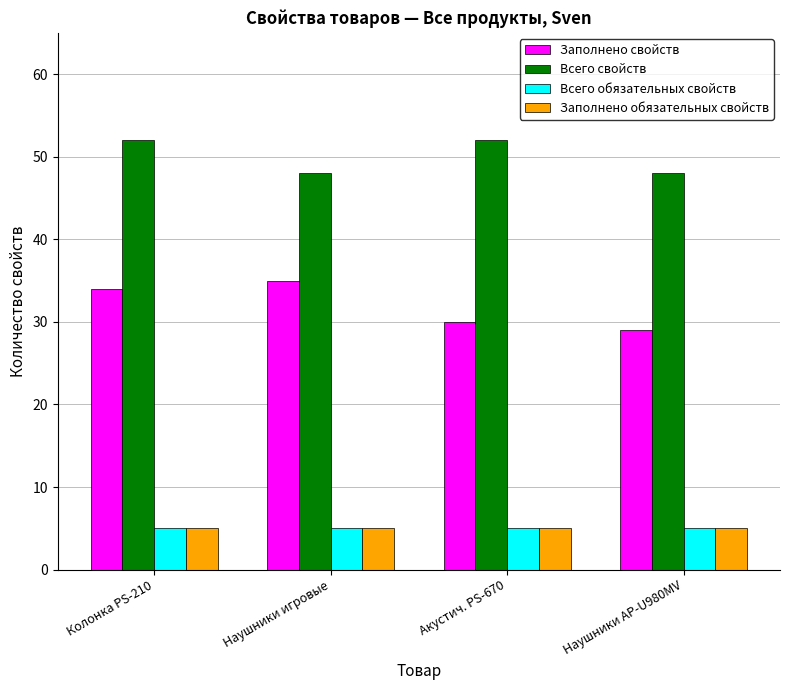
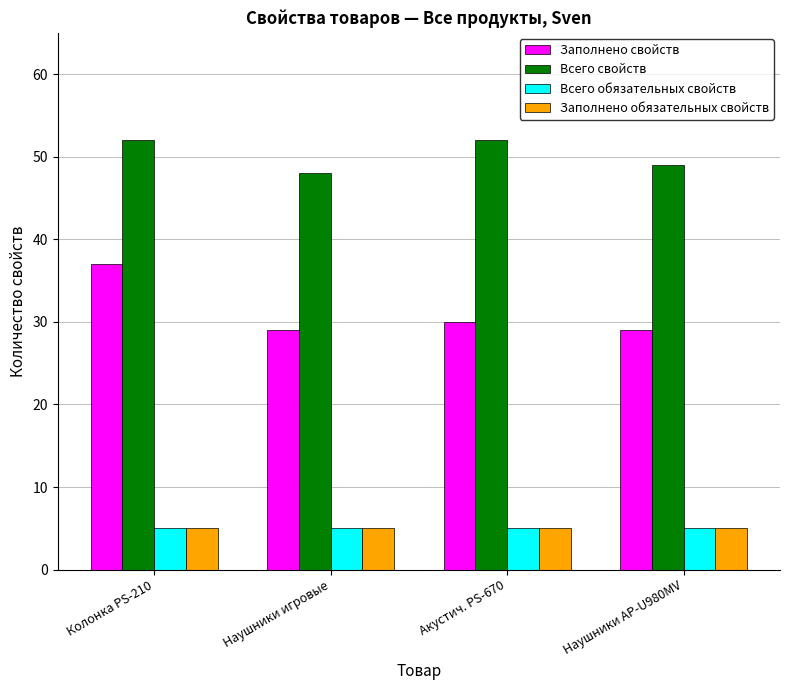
  {
    "Заполнено свойств": {
-     "Колонка PS-210": 34,
-     "Наушники игровые": 35,
+     "Колонка PS-210": 37,
+     "Наушники игровые": 29,
      "Акустич. PS-670": 30,
      "Наушники AP-U980MV": 29
    },
    "Всего свойств": {
      "Колонка PS-210": 52,
      "Наушники игровые": 48,
      "Акустич. PS-670": 52,
-     "Наушники AP-U980MV": 48
+     "Наушники AP-U980MV": 49
    },
    "Всего обязательных свойств": {
      "Колонка PS-210": 5,
      "Наушники игровые": 5,
      "Акустич. PS-670": 5,
      "Наушники AP-U980MV": 5
    },
    "Заполнено обязательных свойств": {
      "Колонка PS-210": 5,
      "Наушники игровые": 5,
      "Акустич. PS-670": 5,
      "Наушники AP-U980MV": 5
    }
  }
